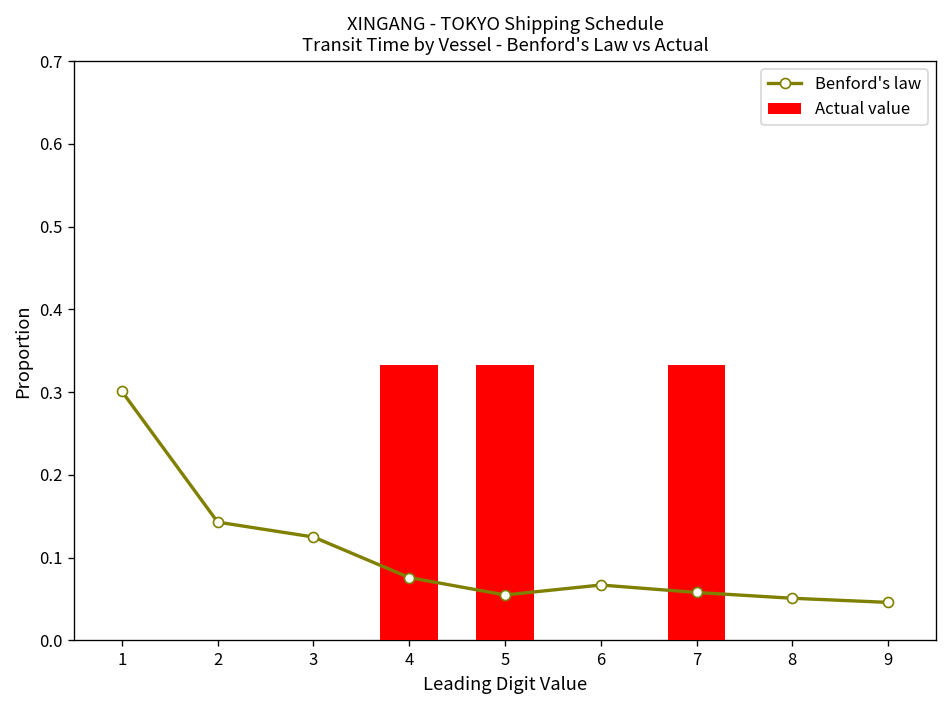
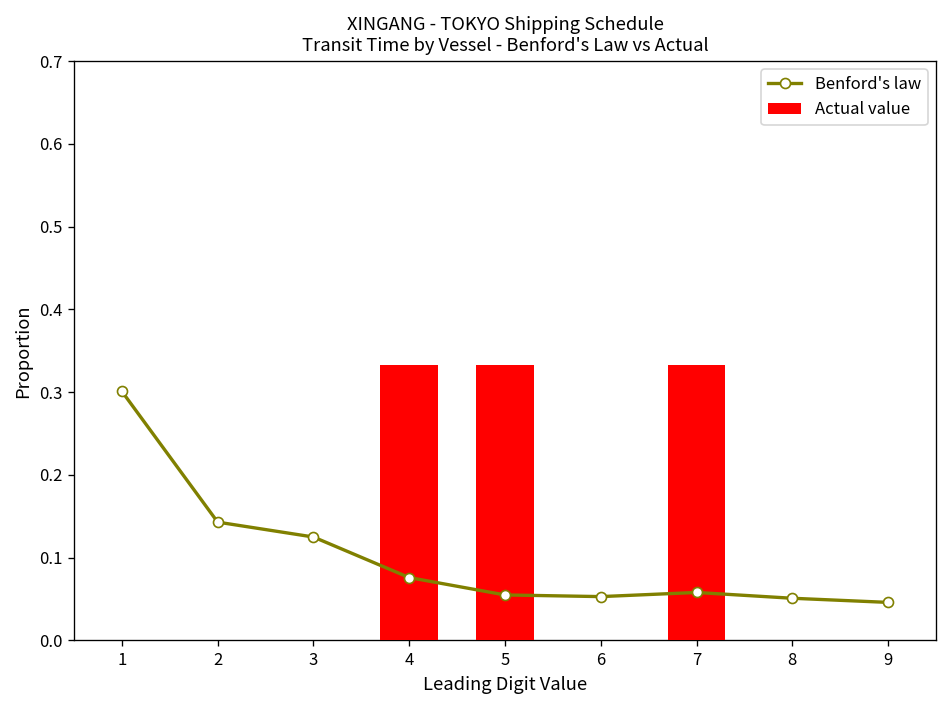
  {
    "Benford's law": {
      "1": 0.30,
      "2": 0.14,
      "3": 0.13,
      "4": 0.08,
      "5": 0.06,
-     "6": 0.07,
+     "6": 0.05,
      "7": 0.06,
      "8": 0.05,
      "9": 0.05
    }
  }
